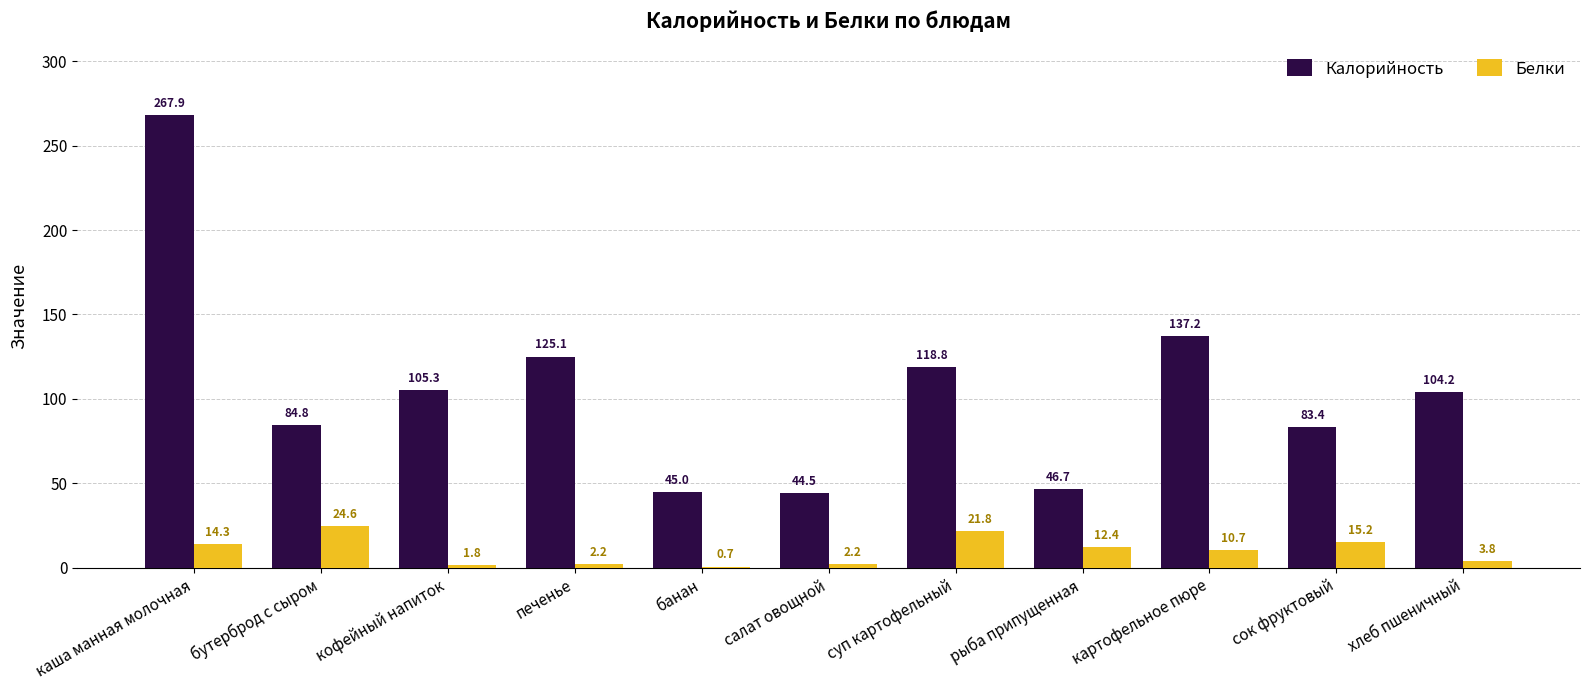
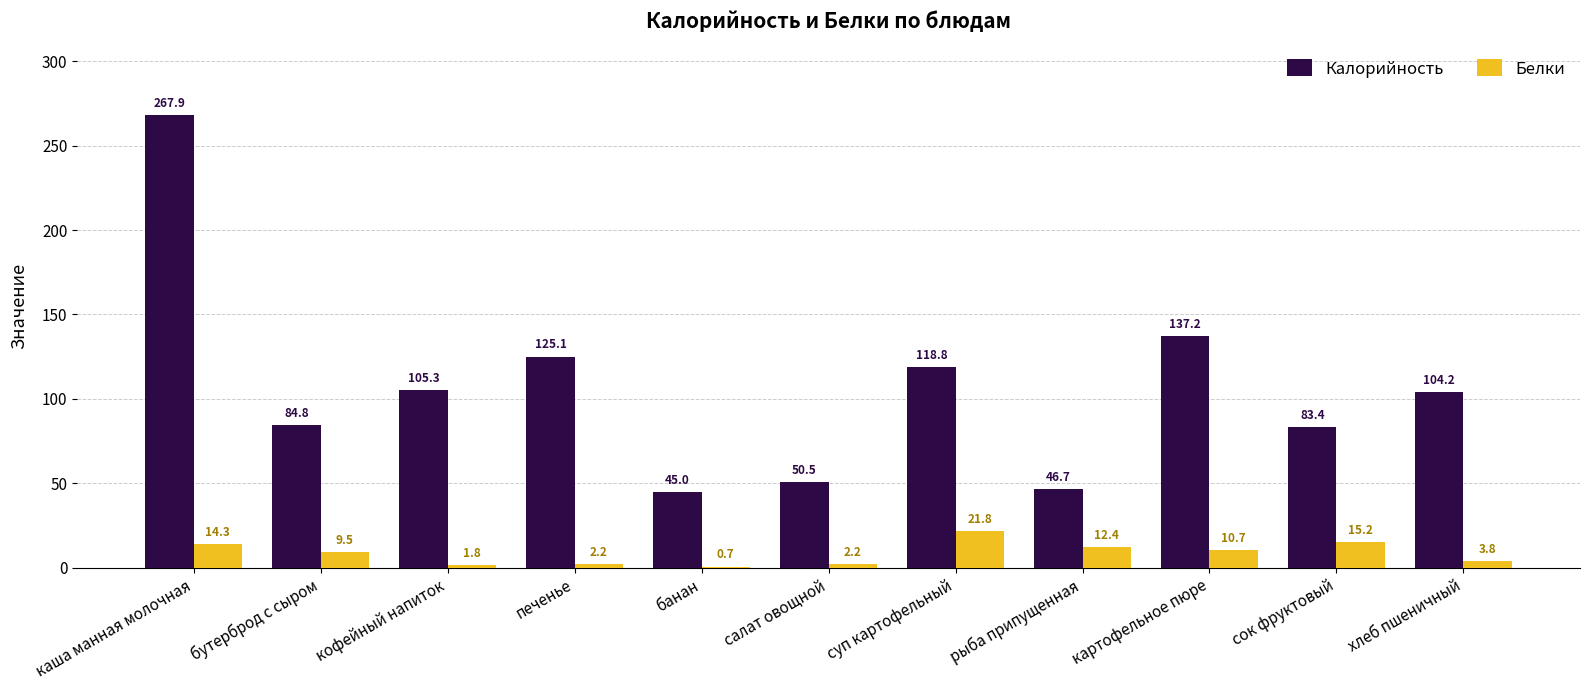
  {
    "Калорийность": {
      "каша манная молочная": 267.9,
      "бутерброд с сыром": 84.8,
      "кофейный напиток": 105.3,
      "печенье": 125.1,
      "банан": 45.0,
-     "салат овощной": 44.5,
+     "салат овощной": 50.5,
      "суп картофельный": 118.8,
      "рыба припущенная": 46.7,
      "картофельное пюре": 137.2,
      "сок фруктовый": 83.4,
      "хлеб пшеничный": 104.2
    },
    "Белки": {
      "каша манная молочная": 14.3,
-     "бутерброд с сыром": 24.6,
+     "бутерброд с сыром": 9.5,
      "кофейный напиток": 1.8,
      "печенье": 2.2,
      "банан": 0.7,
      "салат овощной": 2.2,
      "суп картофельный": 21.8,
      "рыба припущенная": 12.4,
      "картофельное пюре": 10.7,
      "сок фруктовый": 15.2,
      "хлеб пшеничный": 3.8
    }
  }
